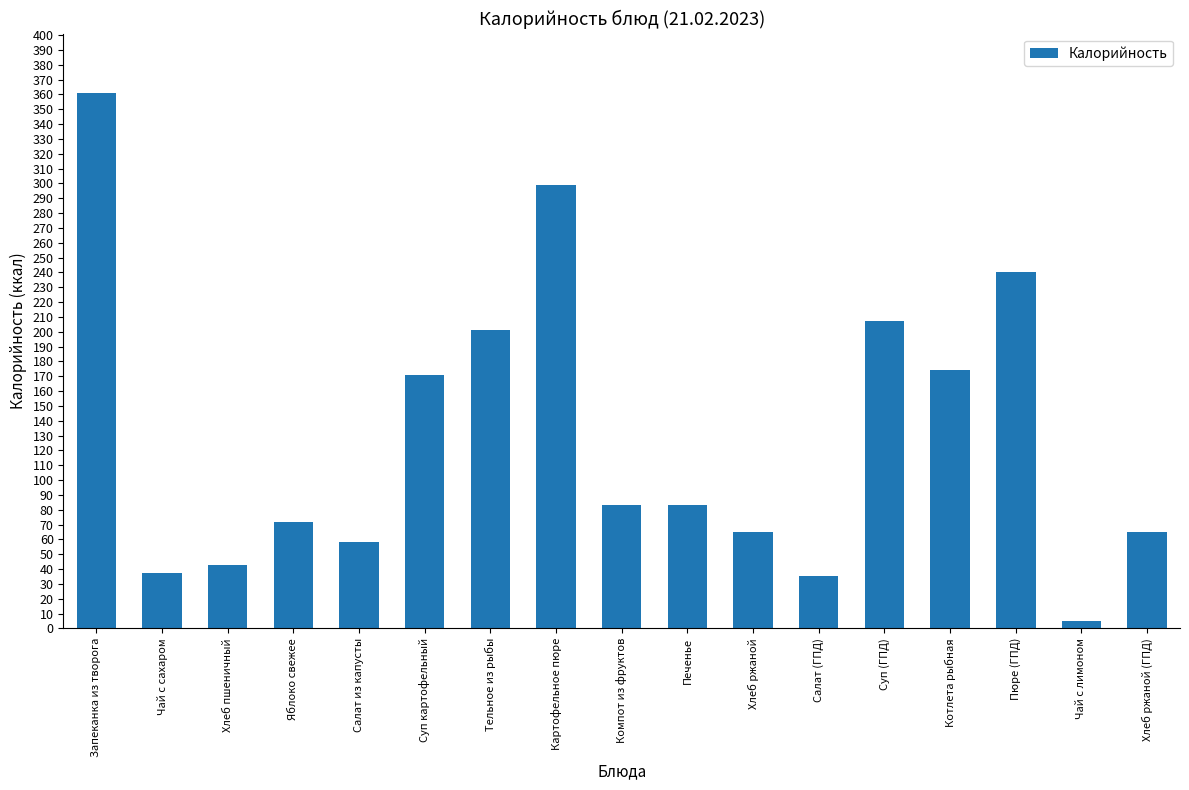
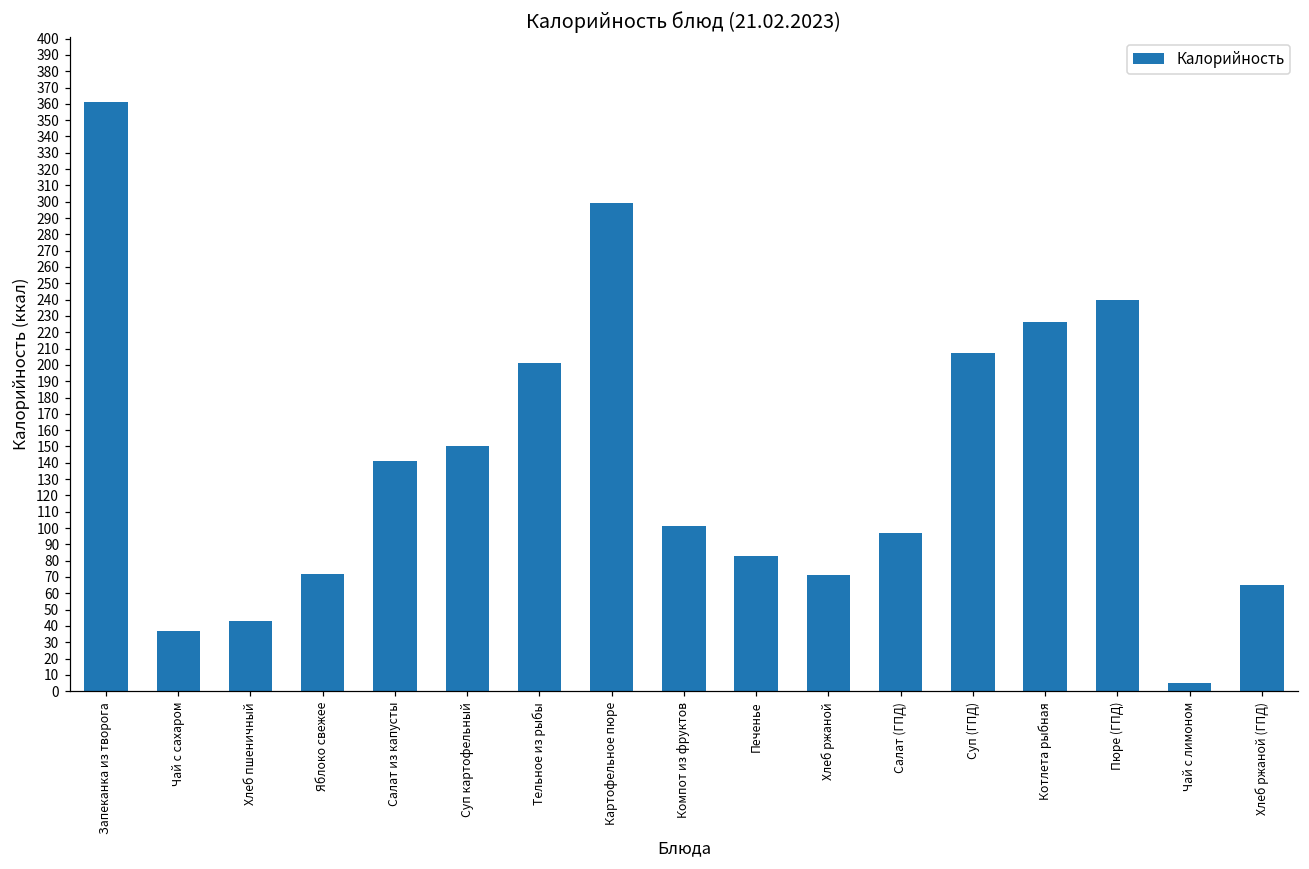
  {
    "Запеканка из творога": 361,
    "Чай с сахаром": 37,
    "Хлеб пшеничный": 43,
    "Яблоко свежее": 72,
-   "Салат из капусты": 58,
-   "Суп картофельный": 171,
+   "Салат из капусты": 141,
+   "Суп картофельный": 150,
    "Тельное из рыбы": 201,
    "Картофельное пюре": 299,
-   "Компот из фруктов": 83,
+   "Компот из фруктов": 101,
    "Печенье": 83,
-   "Хлеб ржаной": 65,
-   "Салат (ГПД)": 35,
+   "Хлеб ржаной": 71,
+   "Салат (ГПД)": 97,
    "Суп (ГПД)": 207,
-   "Котлета рыбная": 174,
+   "Котлета рыбная": 226,
    "Пюре (ГПД)": 240,
    "Чай с лимоном": 5,
    "Хлеб ржаной (ГПД)": 65
  }
